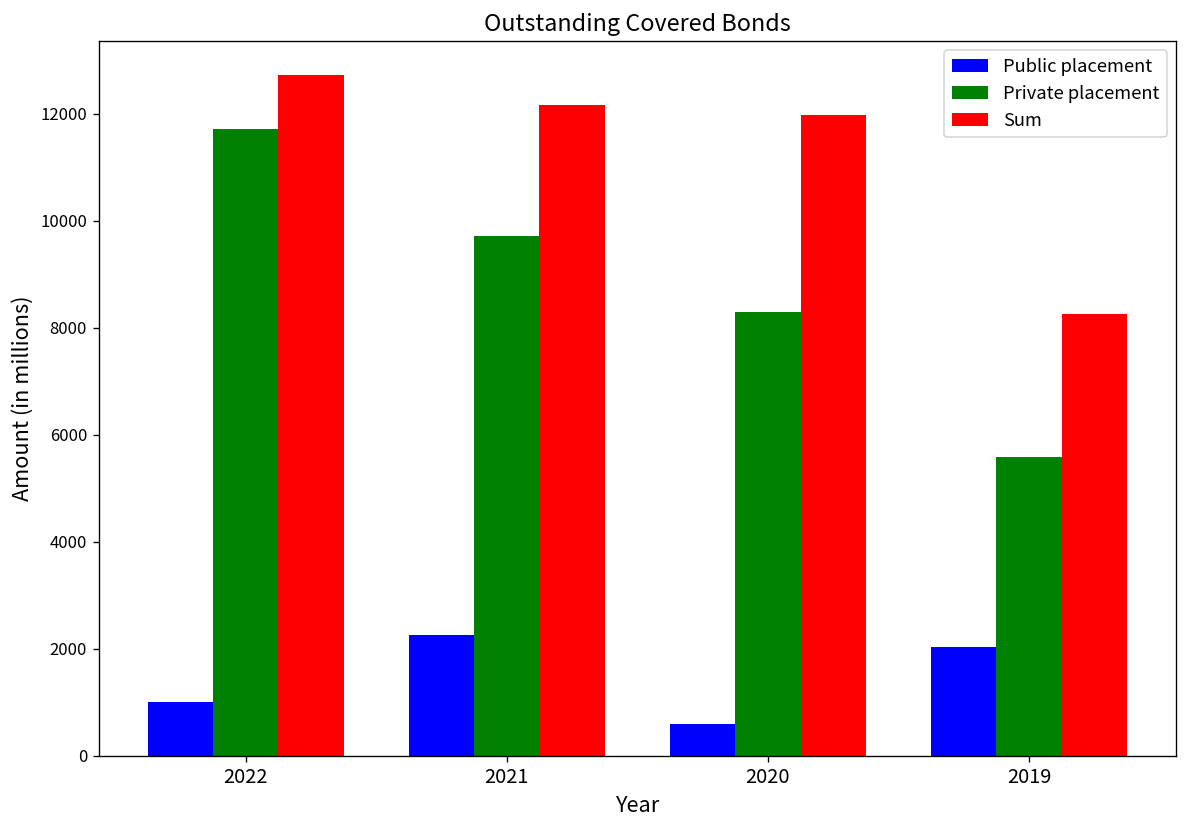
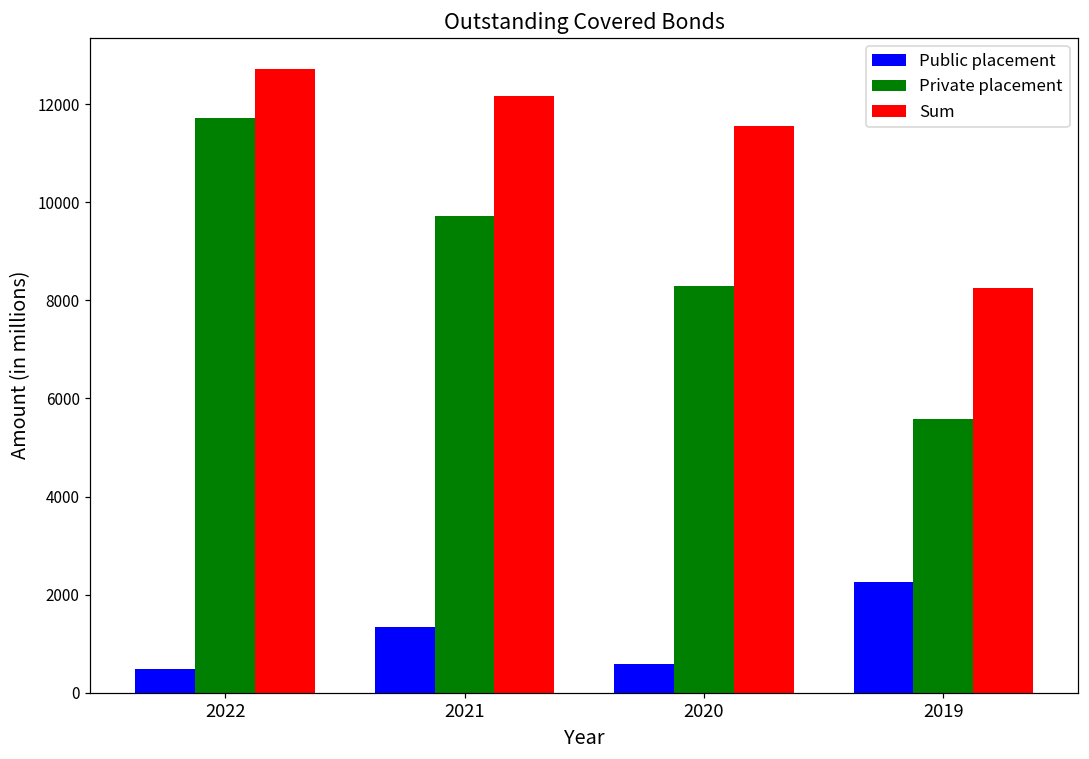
  {
    "Public placement": {
-     "2022": 1000,
-     "2021": 2300,
+     "2022": 500,
+     "2021": 1300,
      "2020": 600,
-     "2019": 2000
+     "2019": 2300
    },
    "Private placement": {
      "2022": 11700,
      "2021": 9700,
      "2020": 8300,
      "2019": 5600
    },
    "Sum": {
      "2022": 12700,
      "2021": 12200,
-     "2020": 12000,
+     "2020": 11600,
      "2019": 8300
    }
  }
